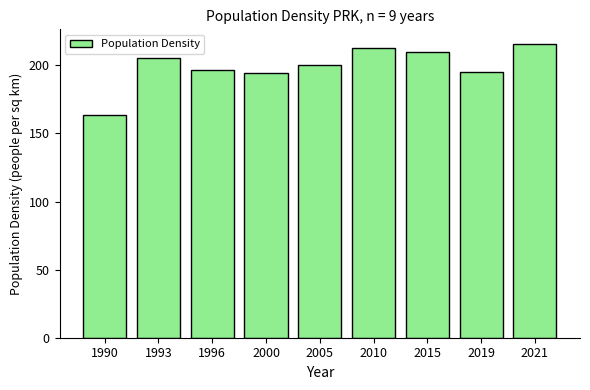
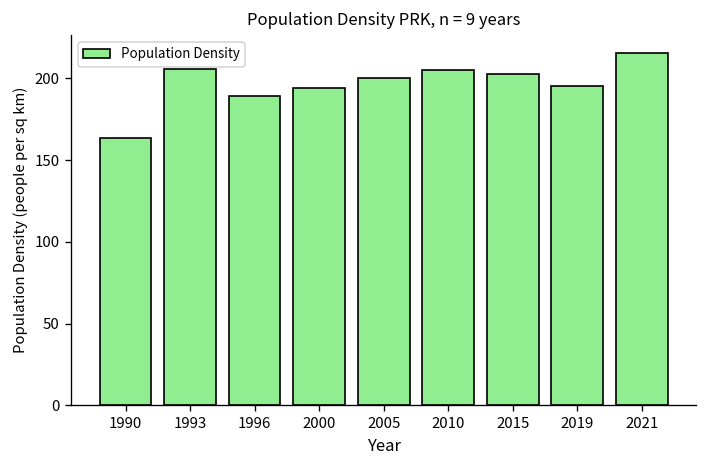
  {
    "1990": 163,
    "1993": 206,
-   "1996": 196,
+   "1996": 190,
    "2000": 194,
    "2005": 200,
-   "2010": 213,
-   "2015": 210,
+   "2010": 205,
+   "2015": 203,
    "2019": 195,
    "2021": 216
  }
